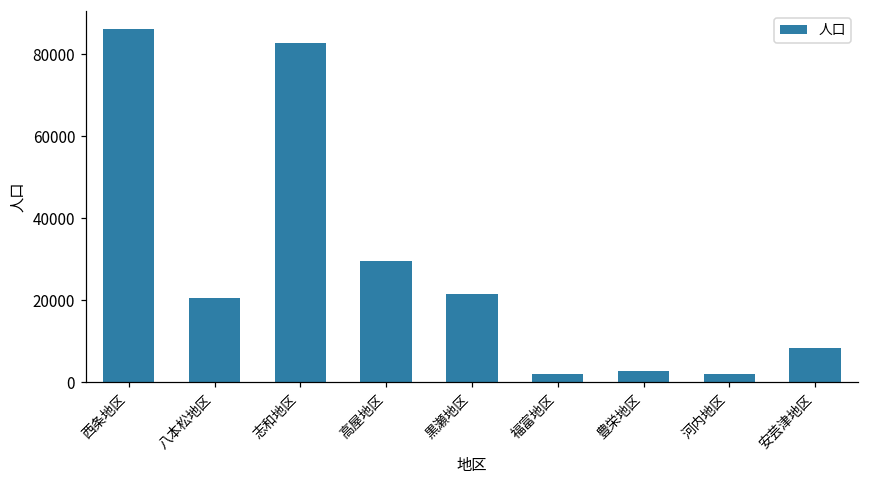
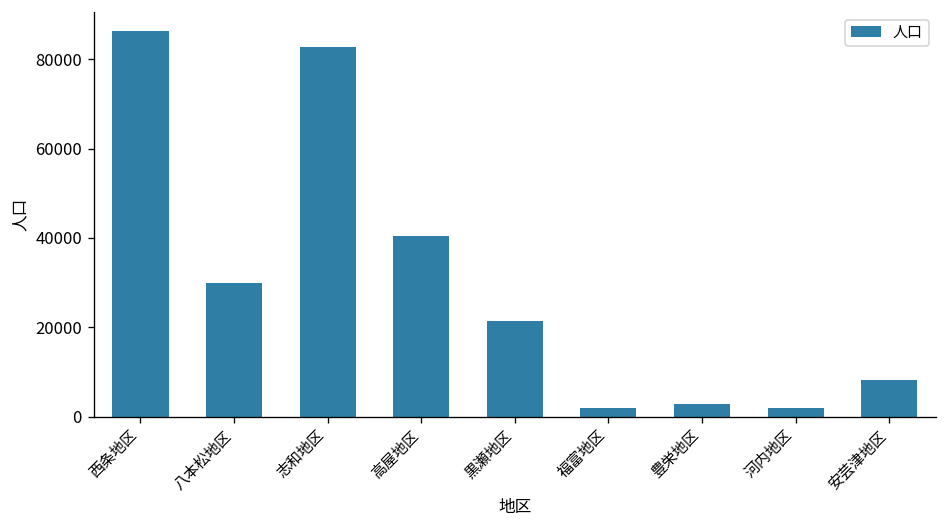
  {
    "西条地区": 86000,
-   "八本松地区": 21000,
+   "八本松地区": 30000,
    "志和地区": 83000,
-   "高屋地区": 29000,
+   "高屋地区": 40000,
    "黒瀬地区": 21000,
    "福富地区": 2000,
    "豊栄地区": 3000,
    "河内地区": 2000,
    "安芸津地区": 8000
  }
